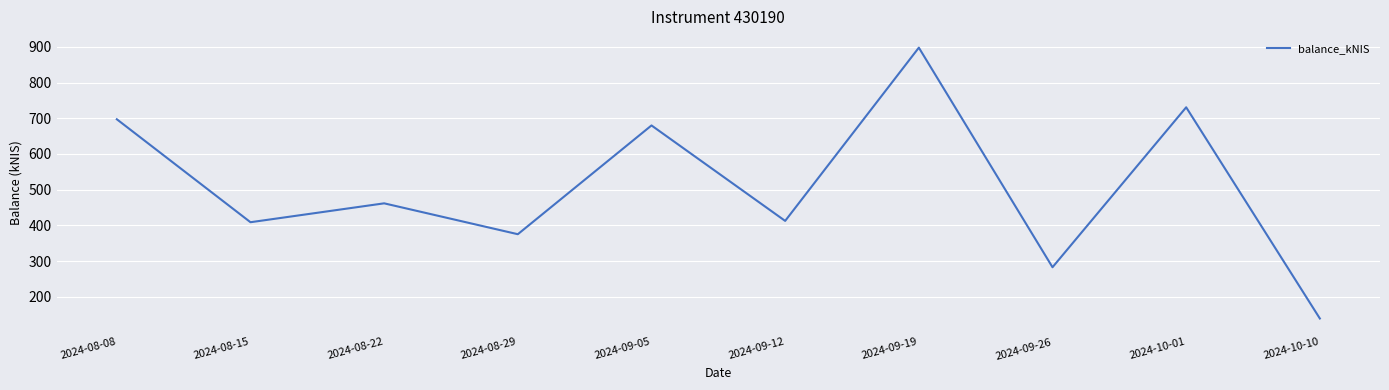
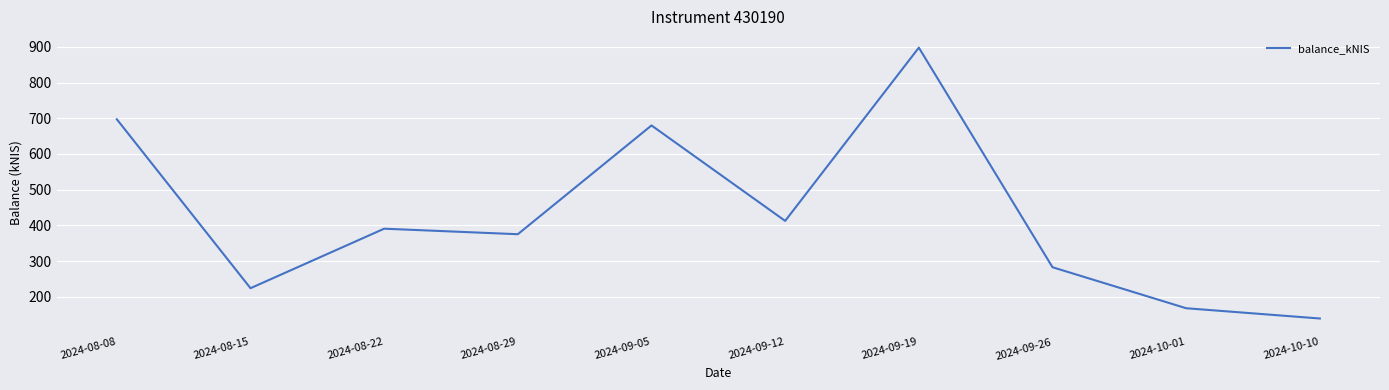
  {
    "2024-08-08": 700,
-   "2024-08-15": 410,
-   "2024-08-22": 460,
+   "2024-08-15": 220,
+   "2024-08-22": 390,
    "2024-08-29": 380,
    "2024-09-05": 680,
    "2024-09-12": 410,
    "2024-09-19": 900,
    "2024-09-26": 280,
-   "2024-10-01": 730,
+   "2024-10-01": 170,
    "2024-10-10": 140
  }
